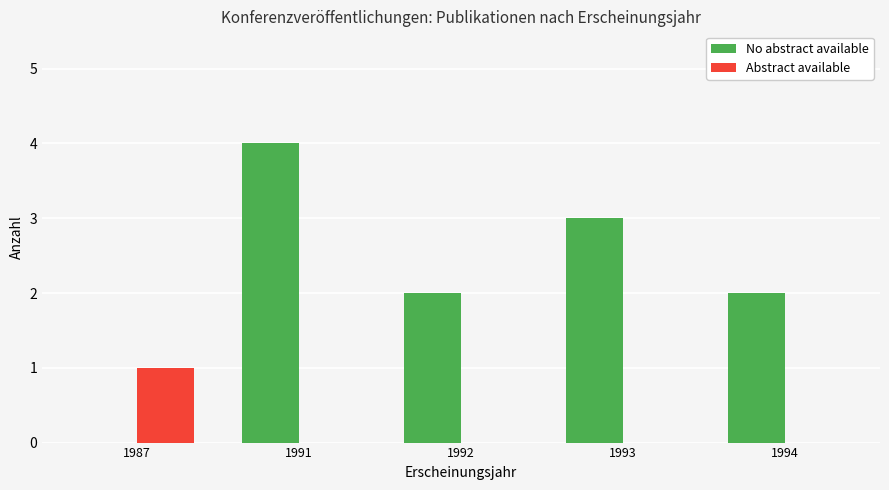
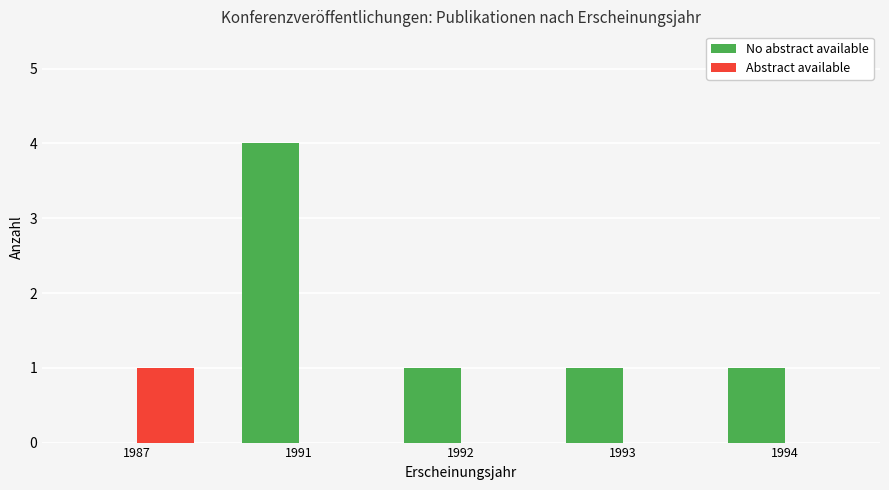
  {
    "No abstract available": {
      "1987": 0,
      "1991": 4,
-     "1992": 2,
-     "1993": 3,
-     "1994": 2
+     "1992": 1,
+     "1993": 1,
+     "1994": 1
    },
    "Abstract available": {
      "1987": 1,
      "1991": 0,
      "1992": 0,
      "1993": 0,
      "1994": 0
    }
  }
